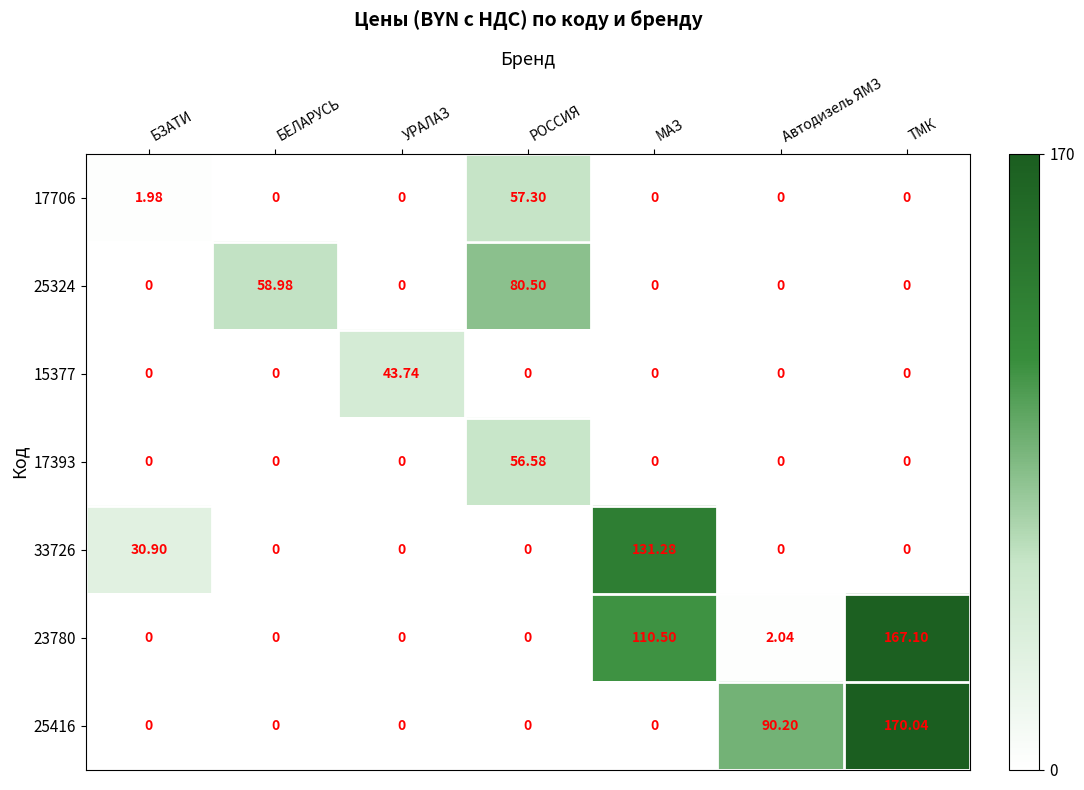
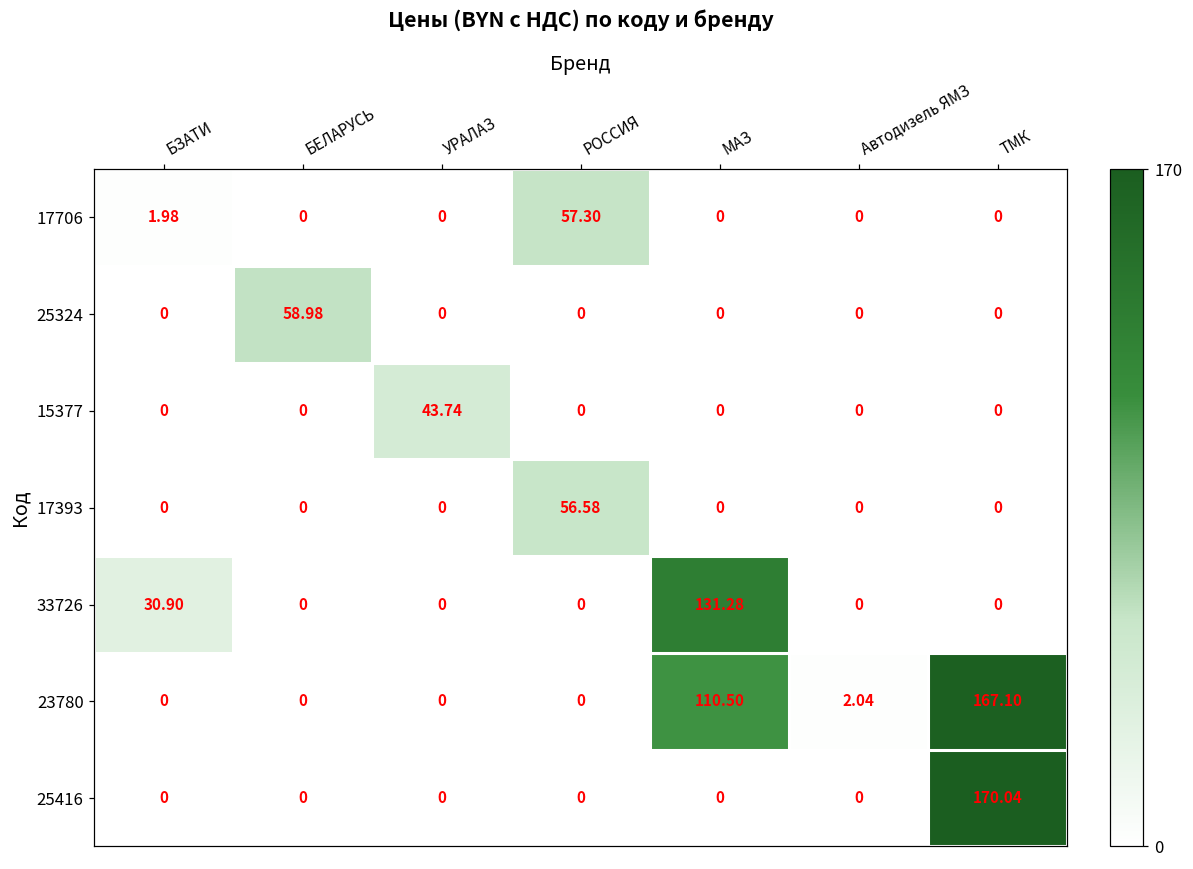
  {
    "17706": {
      "БЗАТИ": 1.98,
      "БЕЛАРУСЬ": 0,
      "УРАЛАЗ": 0,
      "РОССИЯ": 57.30,
      "МАЗ": 0,
      "Автодизель ЯМЗ": 0,
      "ТМК": 0
    },
    "25324": {
      "БЗАТИ": 0,
      "БЕЛАРУСЬ": 58.98,
      "УРАЛАЗ": 0,
-     "РОССИЯ": 80.50,
+     "РОССИЯ": 0,
      "МАЗ": 0,
      "Автодизель ЯМЗ": 0,
      "ТМК": 0
    },
    "15377": {
      "БЗАТИ": 0,
      "БЕЛАРУСЬ": 0,
      "УРАЛАЗ": 43.74,
      "РОССИЯ": 0,
      "МАЗ": 0,
      "Автодизель ЯМЗ": 0,
      "ТМК": 0
    },
    "17393": {
      "БЗАТИ": 0,
      "БЕЛАРУСЬ": 0,
      "УРАЛАЗ": 0,
      "РОССИЯ": 56.58,
      "МАЗ": 0,
      "Автодизель ЯМЗ": 0,
      "ТМК": 0
    },
    "33726": {
      "БЗАТИ": 30.90,
      "БЕЛАРУСЬ": 0,
      "УРАЛАЗ": 0,
      "РОССИЯ": 0,
      "МАЗ": 131.28,
      "Автодизель ЯМЗ": 0,
      "ТМК": 0
    },
    "23780": {
      "БЗАТИ": 0,
      "БЕЛАРУСЬ": 0,
      "УРАЛАЗ": 0,
      "РОССИЯ": 0,
      "МАЗ": 110.50,
      "Автодизель ЯМЗ": 2.04,
      "ТМК": 167.10
    },
    "25416": {
      "БЗАТИ": 0,
      "БЕЛАРУСЬ": 0,
      "УРАЛАЗ": 0,
      "РОССИЯ": 0,
      "МАЗ": 0,
-     "Автодизель ЯМЗ": 90.20,
+     "Автодизель ЯМЗ": 0,
      "ТМК": 170.04
    }
  }
